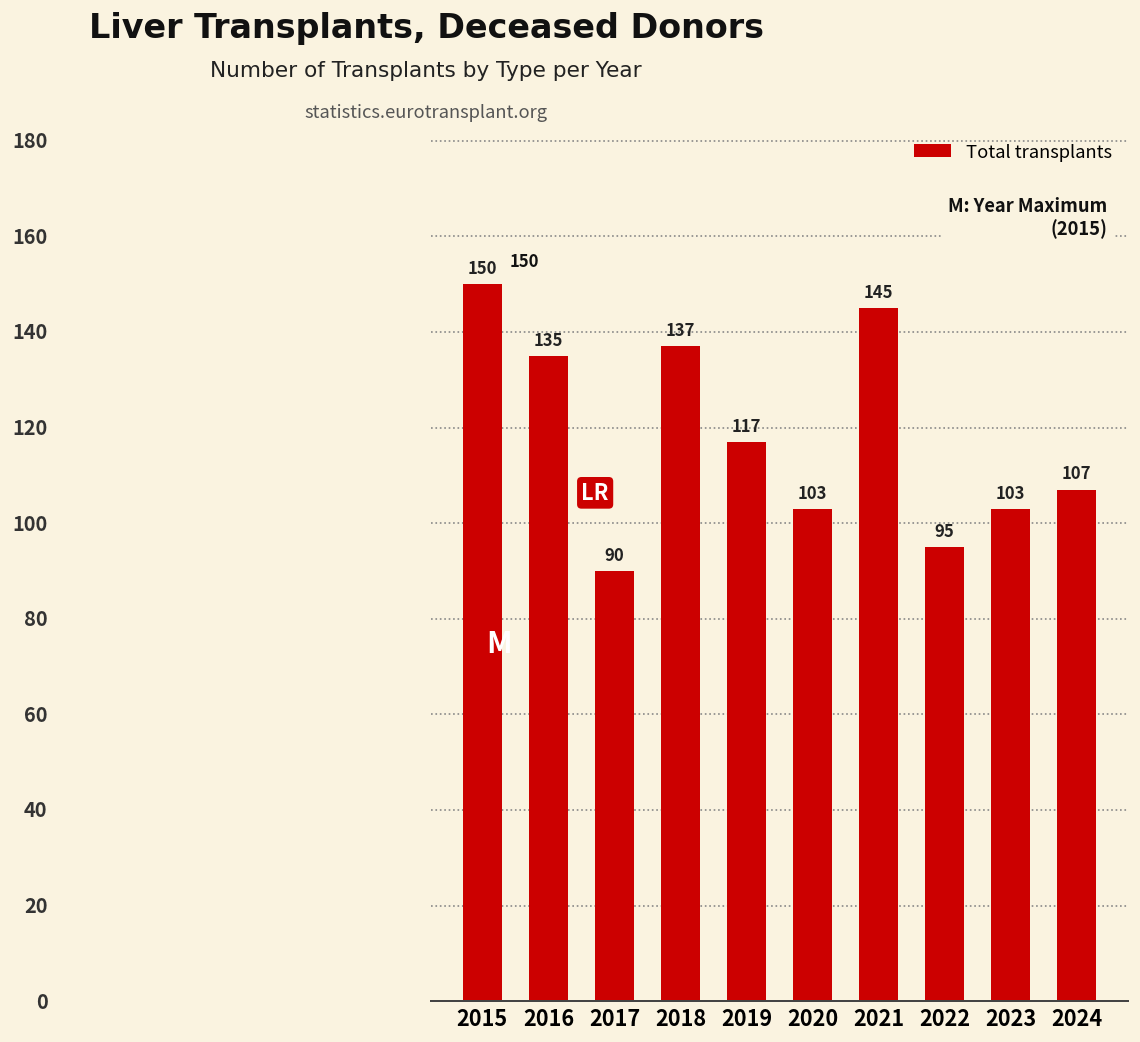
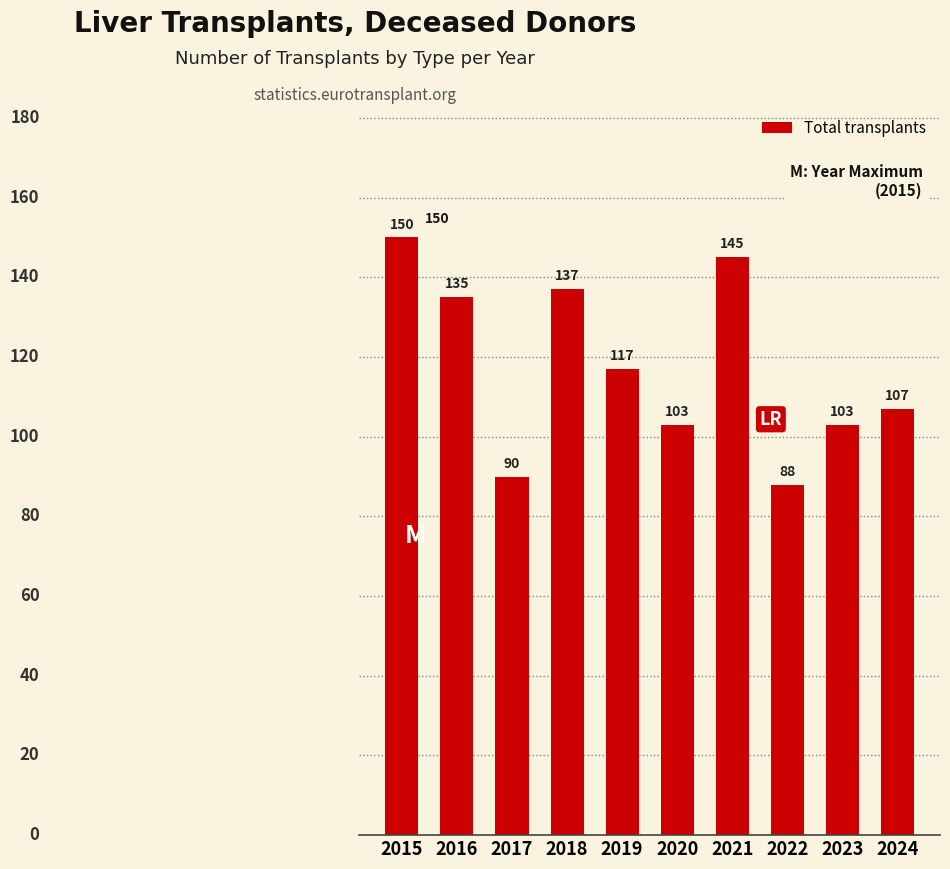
  {
    "2015": 150,
    "2016": 135,
    "2017": 90,
    "2018": 137,
    "2019": 117,
    "2020": 103,
    "2021": 145,
-   "2022": 95,
+   "2022": 88,
    "2023": 103,
    "2024": 107
  }
